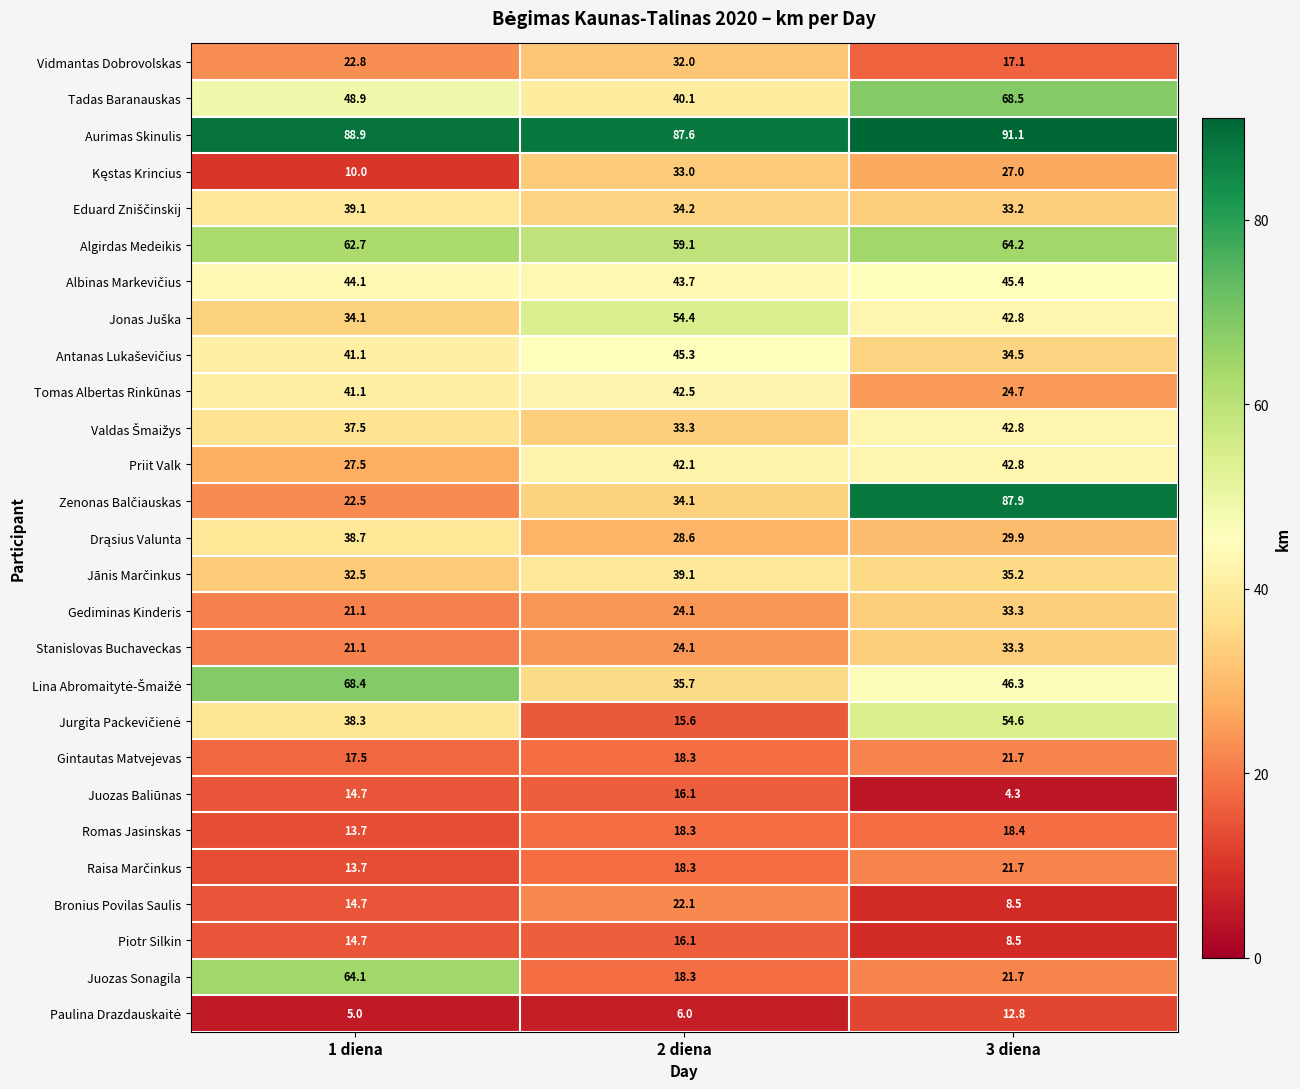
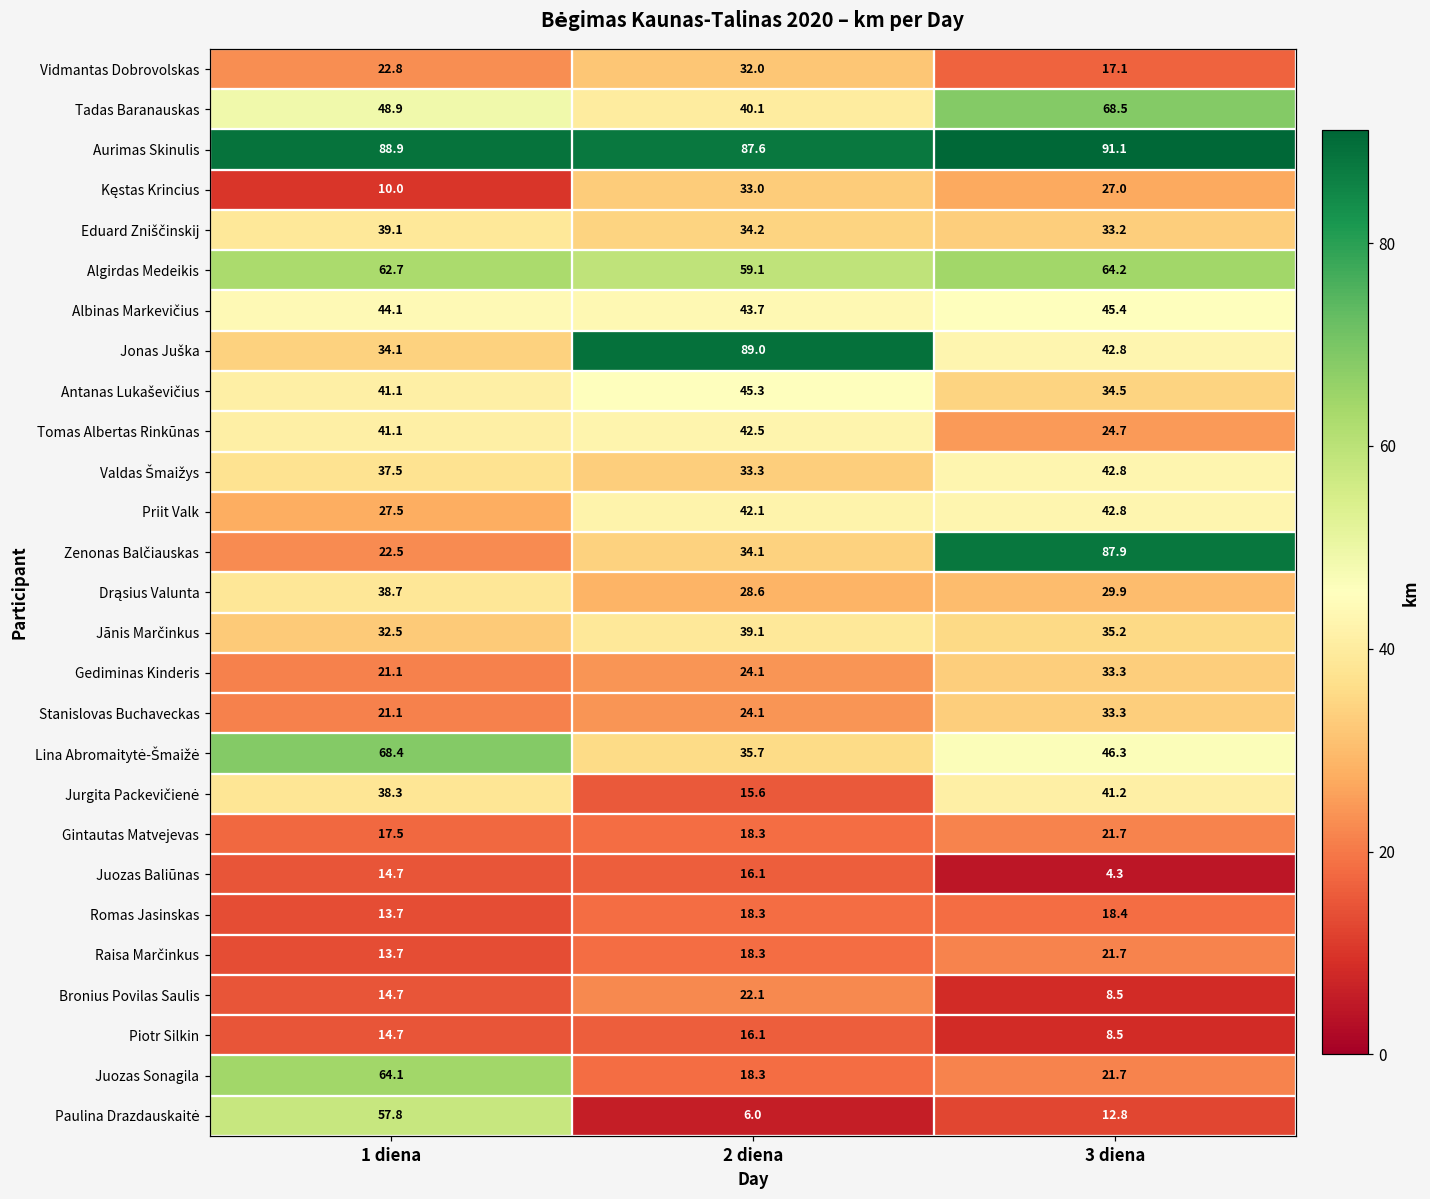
  {
    "Vidmantas Dobrovolskas": {
      "1 diena": 22.8,
      "2 diena": 32.0,
      "3 diena": 17.1
    },
    "Tadas Baranauskas": {
      "1 diena": 48.9,
      "2 diena": 40.1,
      "3 diena": 68.5
    },
    "Aurimas Skinulis": {
      "1 diena": 88.9,
      "2 diena": 87.6,
      "3 diena": 91.1
    },
    "Kęstas Krincius": {
      "1 diena": 10.0,
      "2 diena": 33.0,
      "3 diena": 27.0
    },
    "Eduard Zniščinskij": {
      "1 diena": 39.1,
      "2 diena": 34.2,
      "3 diena": 33.2
    },
    "Algirdas Medeikis": {
      "1 diena": 62.7,
      "2 diena": 59.1,
      "3 diena": 64.2
    },
    "Albinas Markevičius": {
      "1 diena": 44.1,
      "2 diena": 43.7,
      "3 diena": 45.4
    },
    "Jonas Juška": {
      "1 diena": 34.1,
-     "2 diena": 54.4,
+     "2 diena": 89.0,
      "3 diena": 42.8
    },
    "Antanas Lukaševičius": {
      "1 diena": 41.1,
      "2 diena": 45.3,
      "3 diena": 34.5
    },
    "Tomas Albertas Rinkūnas": {
      "1 diena": 41.1,
      "2 diena": 42.5,
      "3 diena": 24.7
    },
    "Valdas Šmaižys": {
      "1 diena": 37.5,
      "2 diena": 33.3,
      "3 diena": 42.8
    },
    "Priit Valk": {
      "1 diena": 27.5,
      "2 diena": 42.1,
      "3 diena": 42.8
    },
    "Zenonas Balčiauskas": {
      "1 diena": 22.5,
      "2 diena": 34.1,
      "3 diena": 87.9
    },
    "Drąsius Valunta": {
      "1 diena": 38.7,
      "2 diena": 28.6,
      "3 diena": 29.9
    },
    "Jānis Marčinkus": {
      "1 diena": 32.5,
      "2 diena": 39.1,
      "3 diena": 35.2
    },
    "Gediminas Kinderis": {
      "1 diena": 21.1,
      "2 diena": 24.1,
      "3 diena": 33.3
    },
    "Stanislovas Buchaveckas": {
      "1 diena": 21.1,
      "2 diena": 24.1,
      "3 diena": 33.3
    },
    "Lina Abromaitytė-Šmaižė": {
      "1 diena": 68.4,
      "2 diena": 35.7,
      "3 diena": 46.3
    },
    "Jurgita Packevičienė": {
      "1 diena": 38.3,
      "2 diena": 15.6,
-     "3 diena": 54.6
+     "3 diena": 41.2
    },
    "Gintautas Matvejevas": {
      "1 diena": 17.5,
      "2 diena": 18.3,
      "3 diena": 21.7
    },
    "Juozas Baliūnas": {
      "1 diena": 14.7,
      "2 diena": 16.1,
      "3 diena": 4.3
    },
    "Romas Jasinskas": {
      "1 diena": 13.7,
      "2 diena": 18.3,
      "3 diena": 18.4
    },
    "Raisa Marčinkus": {
      "1 diena": 13.7,
      "2 diena": 18.3,
      "3 diena": 21.7
    },
    "Bronius Povilas Saulis": {
      "1 diena": 14.7,
      "2 diena": 22.1,
      "3 diena": 8.5
    },
    "Piotr Silkin": {
      "1 diena": 14.7,
      "2 diena": 16.1,
      "3 diena": 8.5
    },
    "Juozas Sonagila": {
      "1 diena": 64.1,
      "2 diena": 18.3,
      "3 diena": 21.7
    },
    "Paulina Drazdauskaitė": {
-     "1 diena": 5.0,
+     "1 diena": 57.8,
      "2 diena": 6.0,
      "3 diena": 12.8
    }
  }
